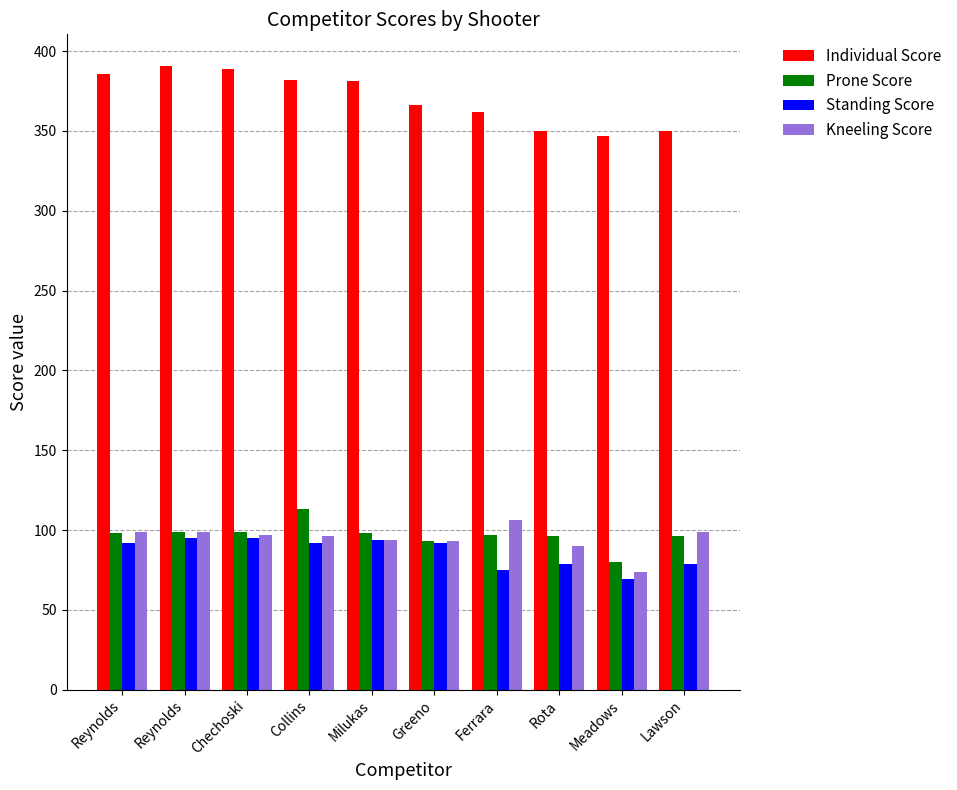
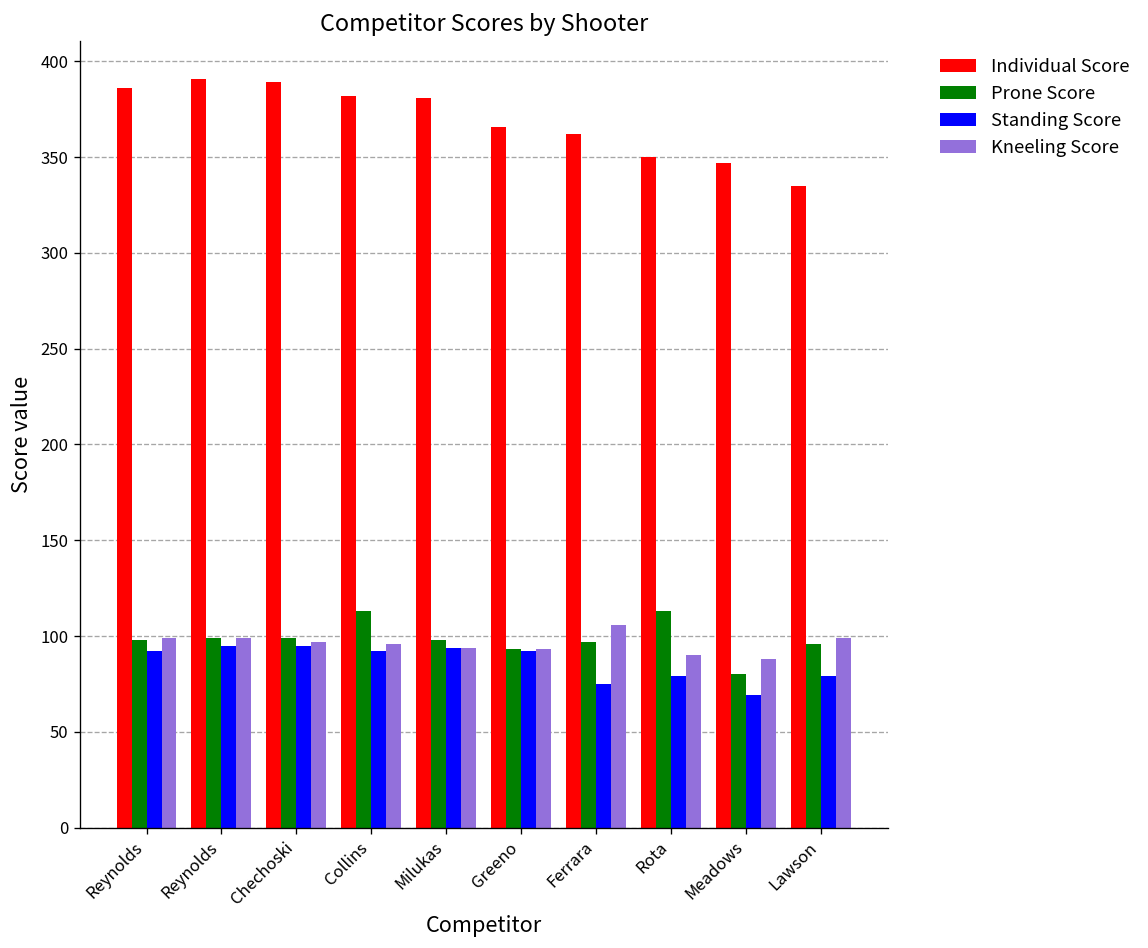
  {
    "Individual Score": {
      "Chechoski": 389,
      "Collins": 382,
      "Milukas": 381,
      "Greeno": 366,
      "Ferrara": 362,
      "Rota": 350,
      "Meadows": 347,
-     "Lawson": 350
+     "Lawson": 335
    },
    "Prone Score": {
      "Chechoski": 99,
      "Collins": 113,
      "Milukas": 98,
      "Greeno": 93,
      "Ferrara": 97,
-     "Rota": 96,
+     "Rota": 113,
      "Meadows": 80,
      "Lawson": 96
    },
    "Standing Score": {
      "Chechoski": 95,
      "Collins": 92,
      "Milukas": 94,
      "Greeno": 92,
      "Ferrara": 75,
      "Rota": 79,
      "Meadows": 69,
      "Lawson": 79
    },
    "Kneeling Score": {
      "Chechoski": 97,
      "Collins": 96,
      "Milukas": 94,
      "Greeno": 93,
      "Ferrara": 106,
      "Rota": 90,
-     "Meadows": 74,
+     "Meadows": 88,
      "Lawson": 99
    }
  }
